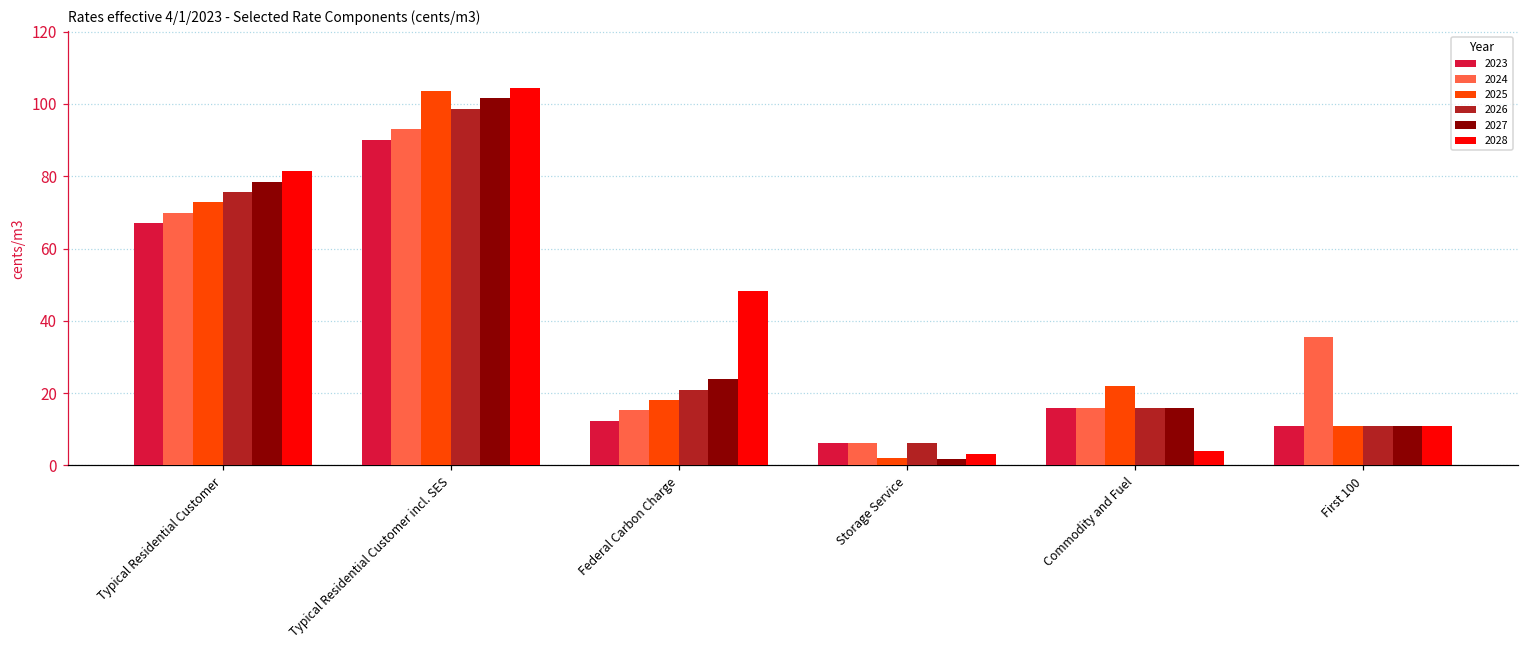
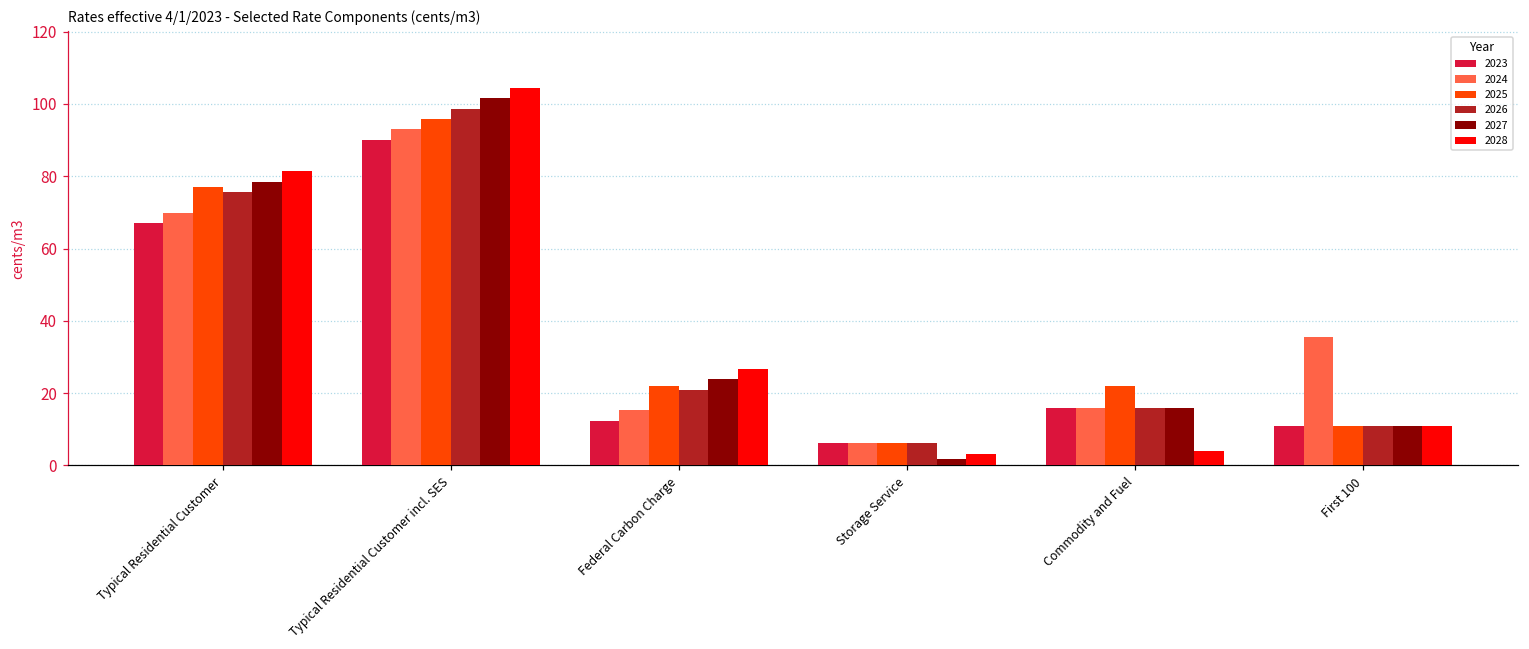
  {
    "2024": {
      "Typical Residential Customer": 70,
      "Typical Residential Customer incl. SES": 93,
      "Federal Carbon Charge": 15,
      "Storage Service": 6,
      "Commodity and Fuel": 16,
      "First 100": 35
    },
    "2025": {
-     "Typical Residential Customer": 73,
-     "Typical Residential Customer incl. SES": 104,
-     "Federal Carbon Charge": 18,
-     "Storage Service": 2,
+     "Typical Residential Customer": 77,
+     "Typical Residential Customer incl. SES": 96,
+     "Federal Carbon Charge": 22,
+     "Storage Service": 6,
      "Commodity and Fuel": 22,
      "First 100": 11
    },
    "2027": {
      "Typical Residential Customer": 79,
      "Typical Residential Customer incl. SES": 102,
      "Federal Carbon Charge": 24,
      "Storage Service": 2,
      "Commodity and Fuel": 16,
      "First 100": 11
    },
    "2028": {
      "Typical Residential Customer": 81,
      "Typical Residential Customer incl. SES": 104,
-     "Federal Carbon Charge": 48,
+     "Federal Carbon Charge": 27,
      "Storage Service": 3,
      "Commodity and Fuel": 4,
      "First 100": 11
    }
  }
